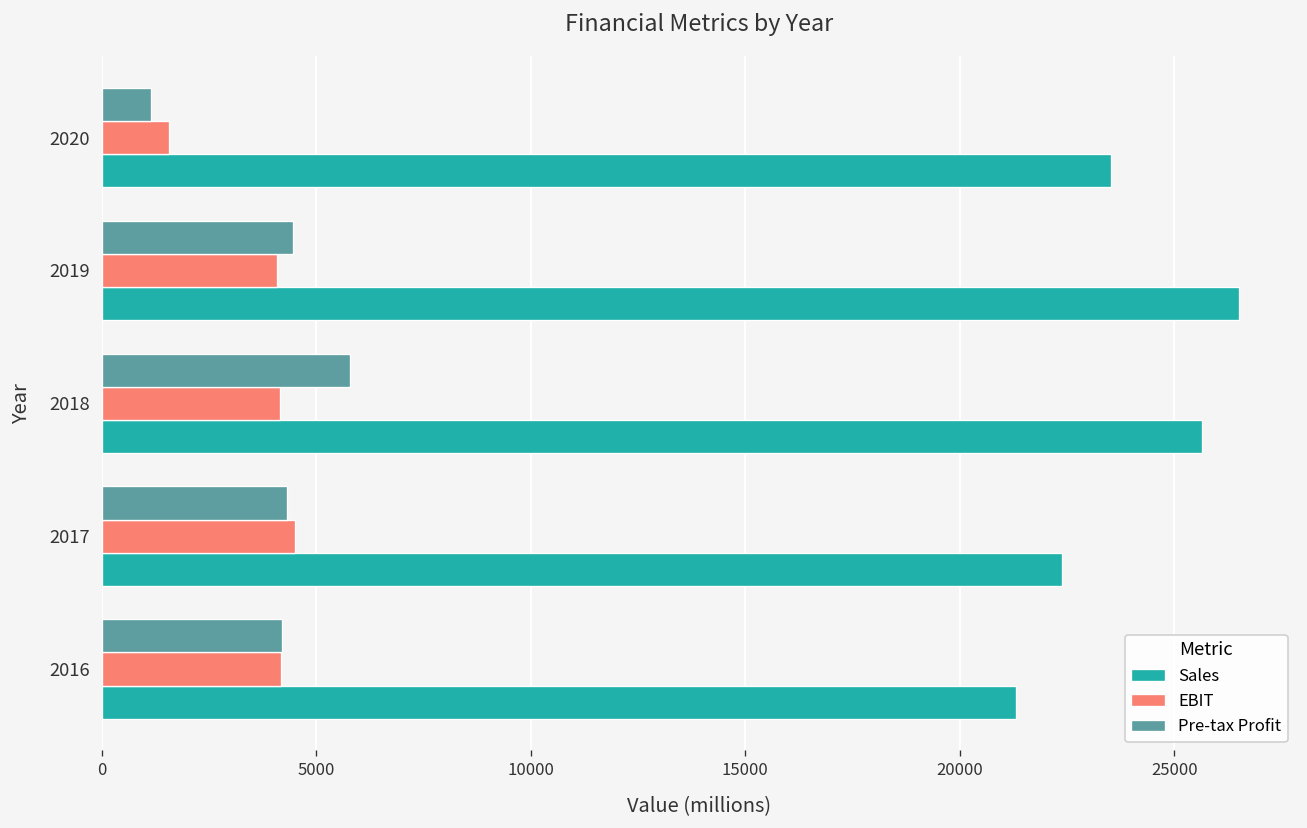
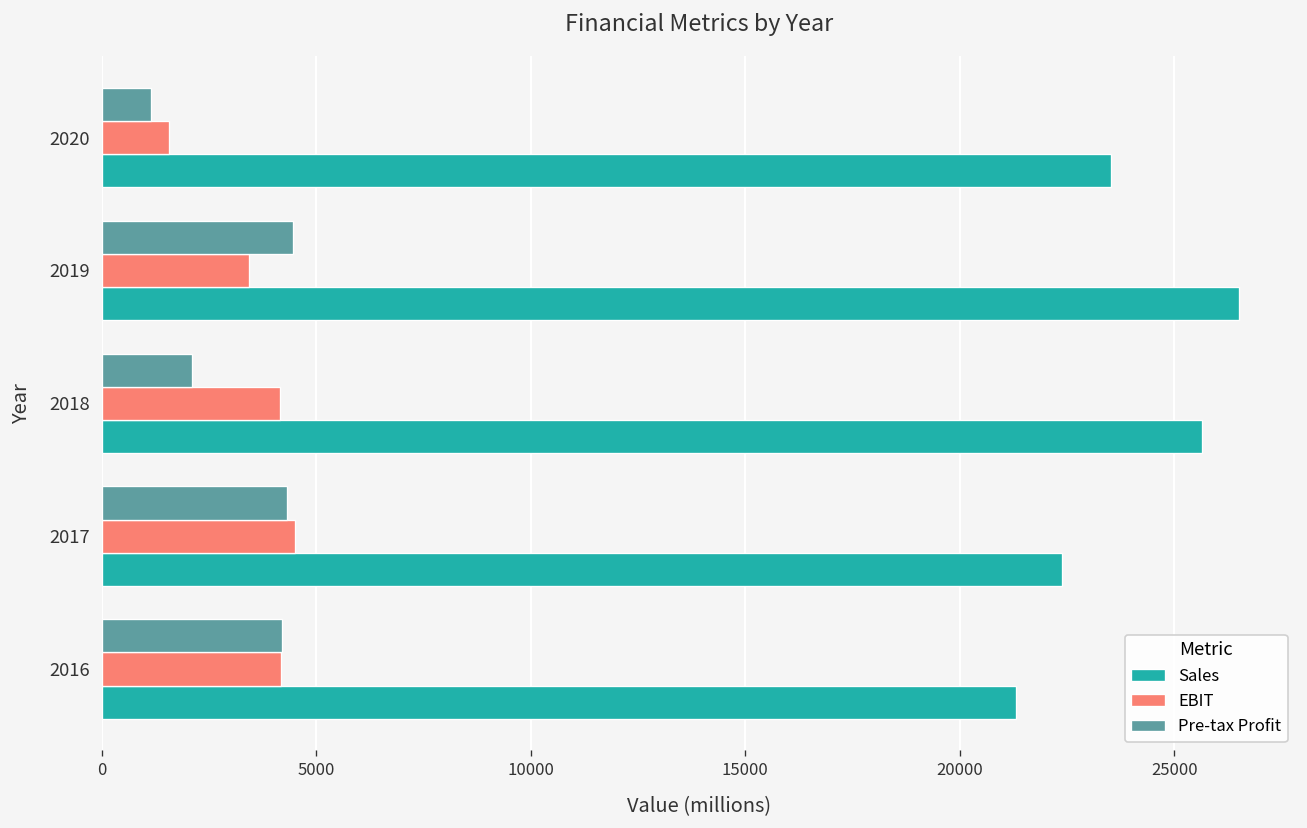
  {
    "Sales": {
      "2020": 23500,
      "2019": 26500,
      "2018": 25700,
      "2017": 22400,
      "2016": 21300
    },
    "EBIT": {
      "2020": 1600,
-     "2019": 4100,
+     "2019": 3400,
      "2018": 4200,
      "2017": 4500,
      "2016": 4200
    },
    "Pre-tax Profit": {
      "2020": 1200,
      "2019": 4500,
-     "2018": 5800,
+     "2018": 2100,
      "2017": 4300,
      "2016": 4200
    }
  }
